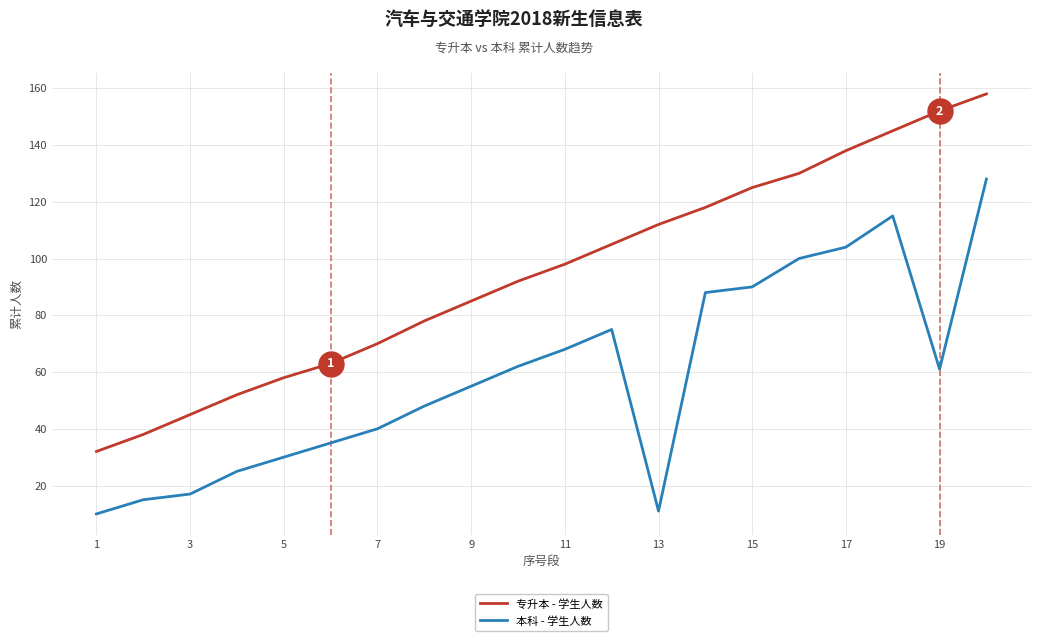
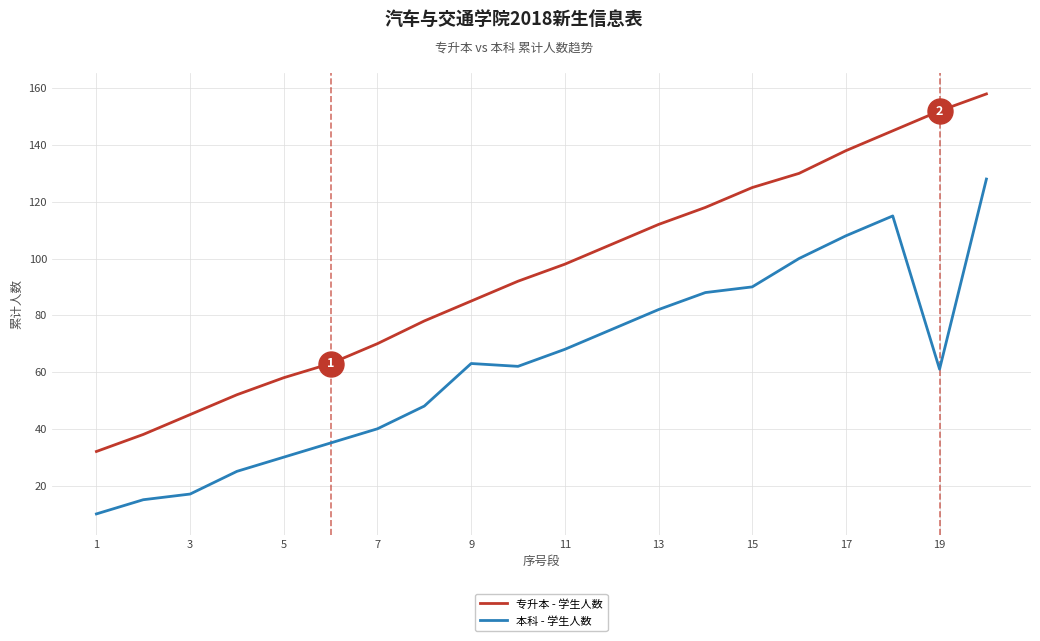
  {
    "本科 - 学生人数": {
      "1": 10,
      "3": 17,
      "5": 30,
      "7": 40,
-     "9": 55,
+     "9": 63,
      "11": 68,
-     "13": 11,
+     "13": 82,
      "15": 90,
-     "17": 104,
+     "17": 108,
      "19": 61
    }
  }
